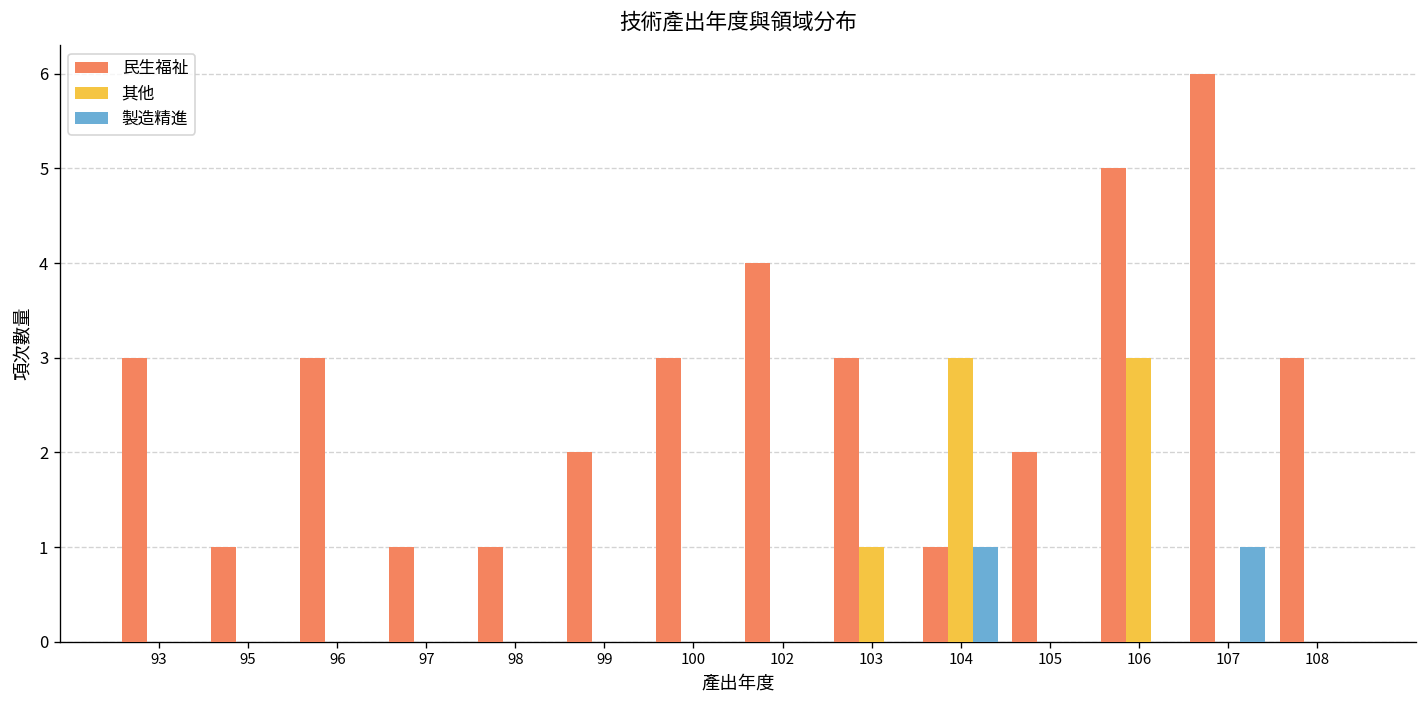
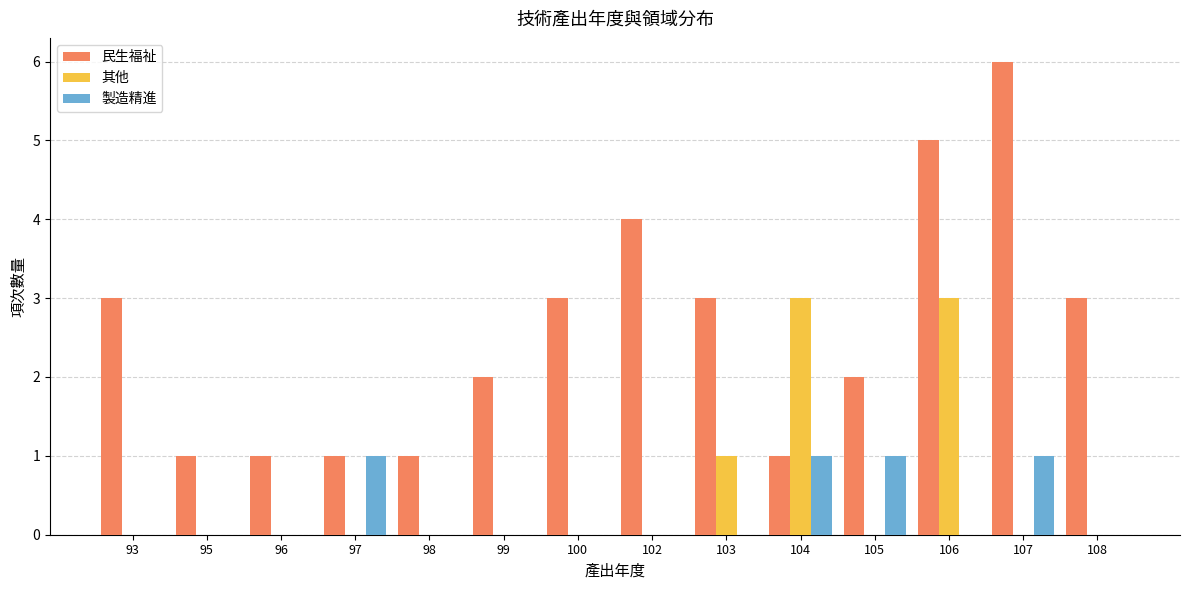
  {
    "民生福祉": {
      "93": 3,
      "95": 1,
-     "96": 3,
+     "96": 1,
      "97": 1,
      "98": 1,
      "99": 2,
      "100": 3,
      "102": 4,
      "103": 3,
      "104": 1,
      "105": 2,
      "106": 5,
      "107": 6,
      "108": 3
    },
    "其他": {
      "93": 0,
      "95": 0,
      "96": 0,
      "97": 0,
      "98": 0,
      "99": 0,
      "100": 0,
      "102": 0,
      "103": 1,
      "104": 3,
      "105": 0,
      "106": 3,
      "107": 0,
      "108": 0
    },
    "製造精進": {
      "93": 0,
      "95": 0,
      "96": 0,
-     "97": 0,
+     "97": 1,
      "98": 0,
      "99": 0,
      "100": 0,
      "102": 0,
      "103": 0,
      "104": 1,
-     "105": 0,
+     "105": 1,
      "106": 0,
      "107": 1,
      "108": 0
    }
  }
